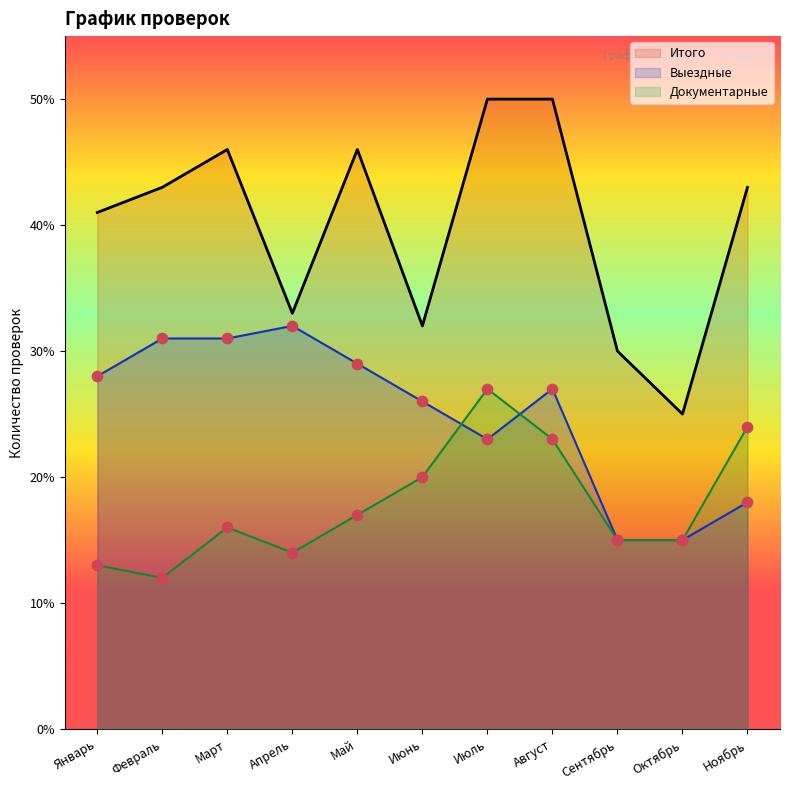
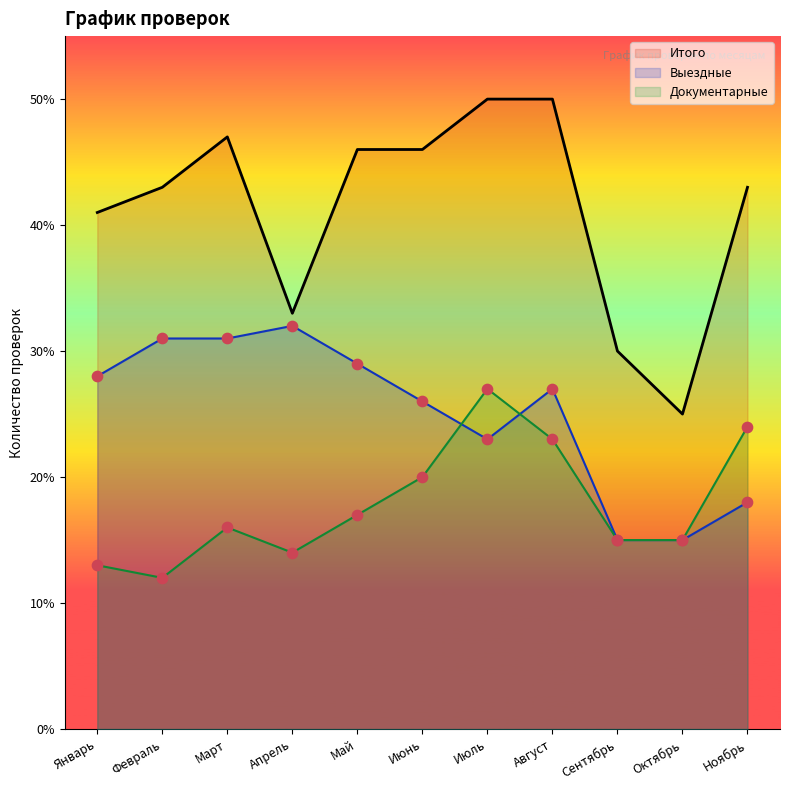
  {
    "Итого": {
      "Январь": "41%",
      "Февраль": "43%",
-     "Март": "46%",
+     "Март": "47%",
      "Апрель": "33%",
      "Май": "46%",
-     "Июнь": "32%",
+     "Июнь": "46%",
      "Июль": "50%",
      "Август": "50%",
      "Сентябрь": "30%",
      "Октябрь": "25%",
      "Ноябрь": "43%"
    }
  }
